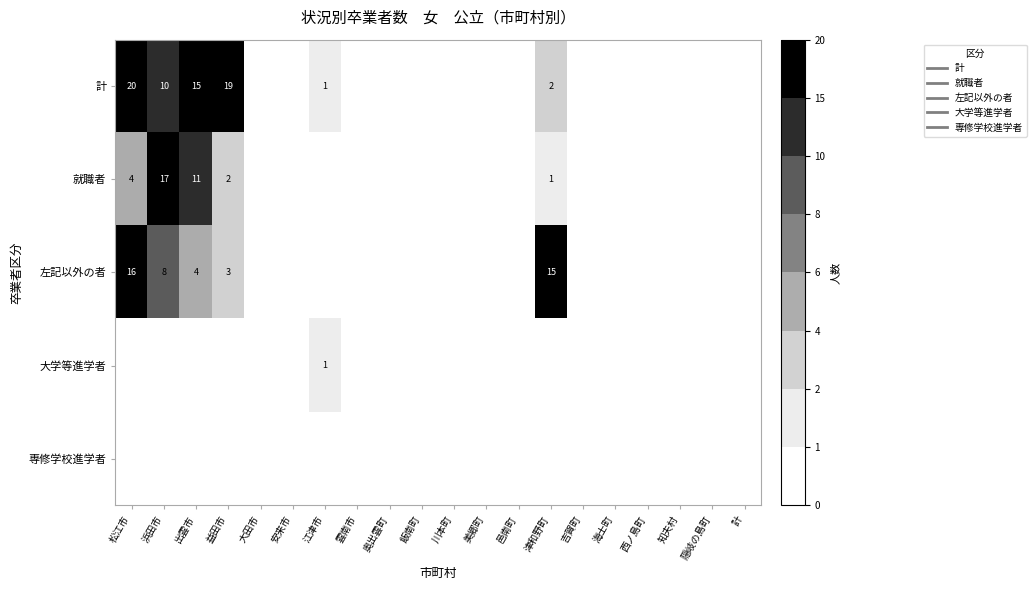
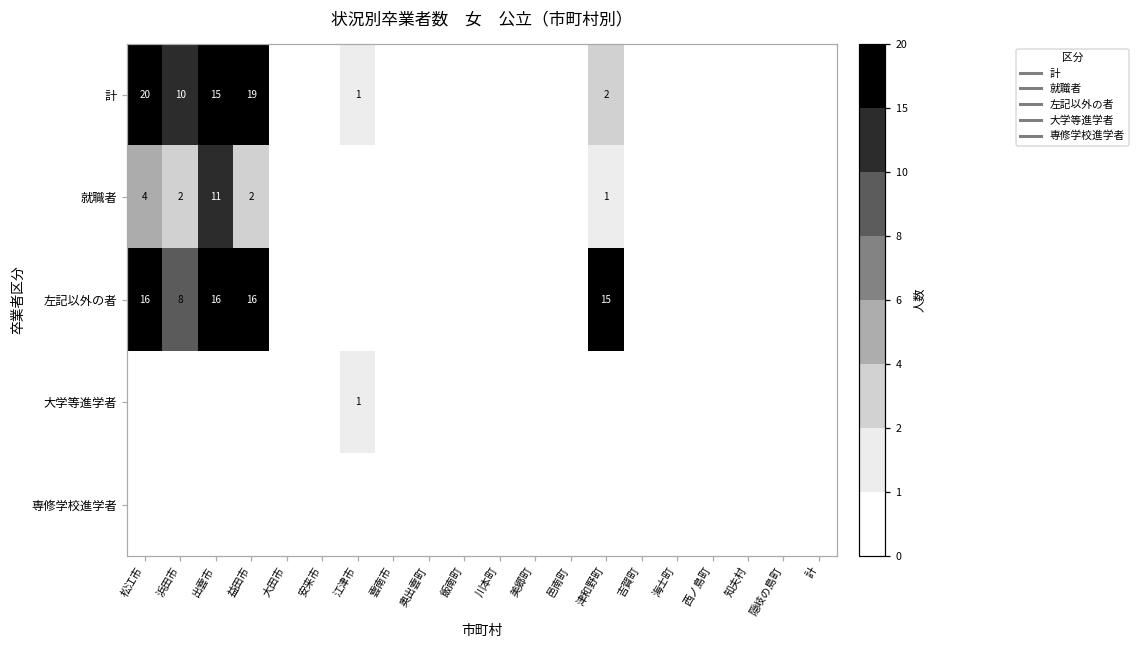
  {
    "計": {
      "松江市": 20,
      "浜田市": 10,
      "出雲市": 15,
      "益田市": 19,
      "江津市": 1,
      "津和野町": 2
    },
    "就職者": {
      "松江市": 4,
-     "浜田市": 17,
+     "浜田市": 2,
      "出雲市": 11,
      "益田市": 2,
      "津和野町": 1
    },
    "左記以外の者": {
      "松江市": 16,
      "浜田市": 8,
-     "出雲市": 4,
-     "益田市": 3,
+     "出雲市": 16,
+     "益田市": 16,
      "津和野町": 15
    },
    "大学等進学者": {
      "江津市": 1
    }
  }
